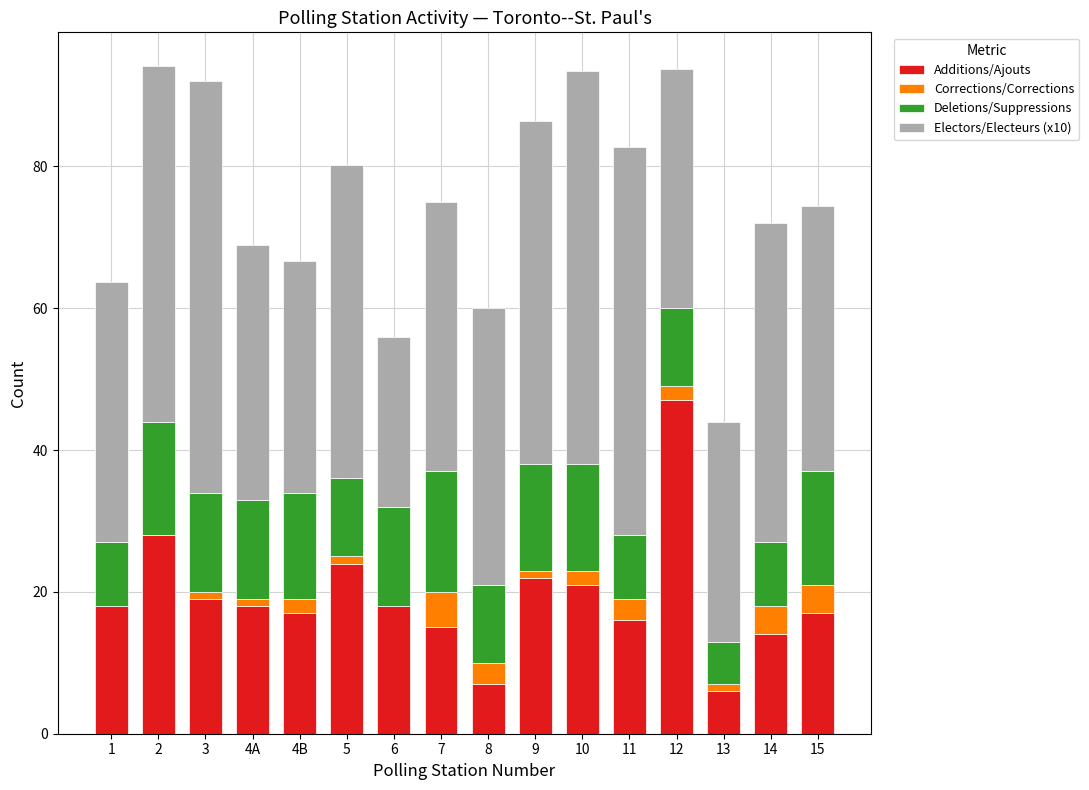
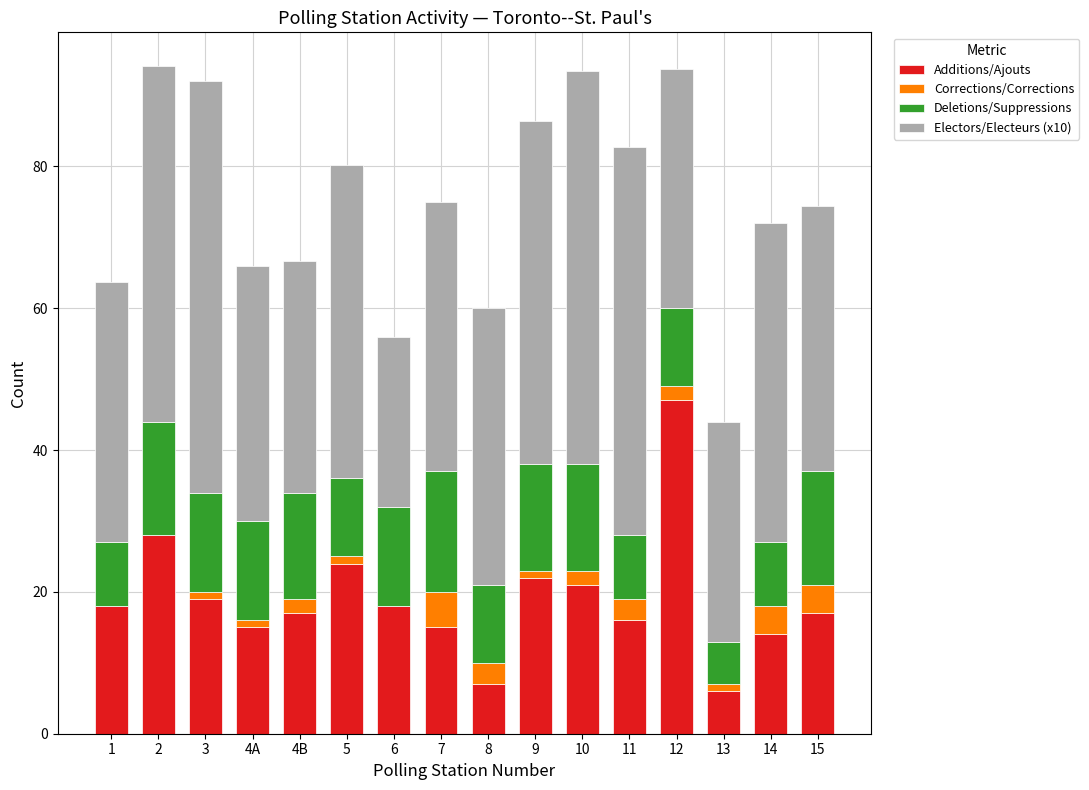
  {
    "Additions/Ajouts": {
      "1": 18,
      "2": 28,
      "3": 19,
-     "4A": 18,
+     "4A": 15,
      "4B": 17,
      "5": 24,
      "6": 18,
      "7": 15,
      "8": 7,
      "9": 22,
      "10": 21,
      "11": 16,
      "12": 47,
      "13": 6,
      "14": 14,
      "15": 17
    },
    "Corrections/Corrections": {
      "1": 0,
      "2": 0,
      "3": 1,
      "4A": 1,
      "4B": 2,
      "5": 1,
      "6": 0,
      "7": 5,
      "8": 3,
      "9": 1,
      "10": 2,
      "11": 3,
      "12": 2,
      "13": 1,
      "14": 4,
      "15": 4
    },
    "Deletions/Suppressions": {
      "1": 9,
      "2": 16,
      "3": 14,
      "4A": 14,
      "4B": 15,
      "5": 11,
      "6": 14,
      "7": 17,
      "8": 11,
      "9": 15,
      "10": 15,
      "11": 9,
      "12": 11,
      "13": 6,
      "14": 9,
      "15": 16
    },
    "Electors/Electeurs (x10)": {
      "1": 37,
      "2": 50,
      "3": 58,
      "4A": 36,
      "4B": 33,
      "5": 44,
      "6": 24,
      "7": 38,
      "8": 39,
      "9": 48,
      "10": 56,
      "11": 55,
      "12": 34,
      "13": 31,
      "14": 45,
      "15": 37
    }
  }
